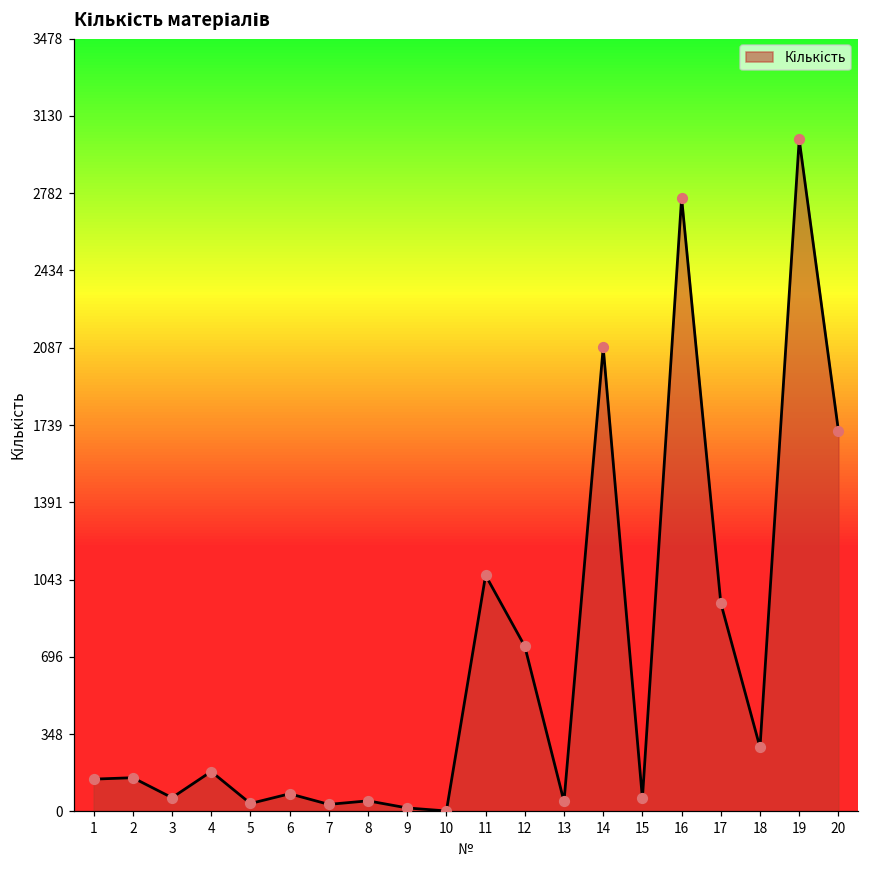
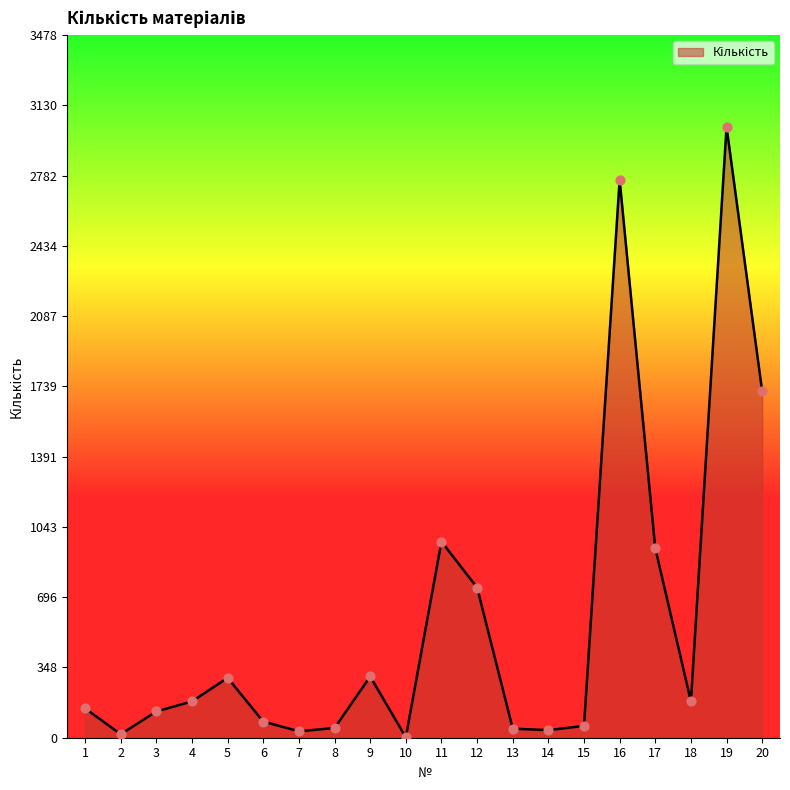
  {
    "1": 150,
-   "2": 150,
-   "3": 60,
+   "2": 20,
+   "3": 130,
    "4": 180,
-   "5": 40,
+   "5": 300,
    "6": 80,
    "7": 30,
    "8": 50,
-   "9": 20,
+   "9": 300,
    "10": 0,
-   "11": 1060,
+   "11": 970,
    "12": 740,
    "13": 50,
-   "14": 2090,
+   "14": 40,
    "15": 60,
    "16": 2760,
    "17": 940,
-   "18": 290,
+   "18": 180,
    "19": 3020,
    "20": 1710
  }
